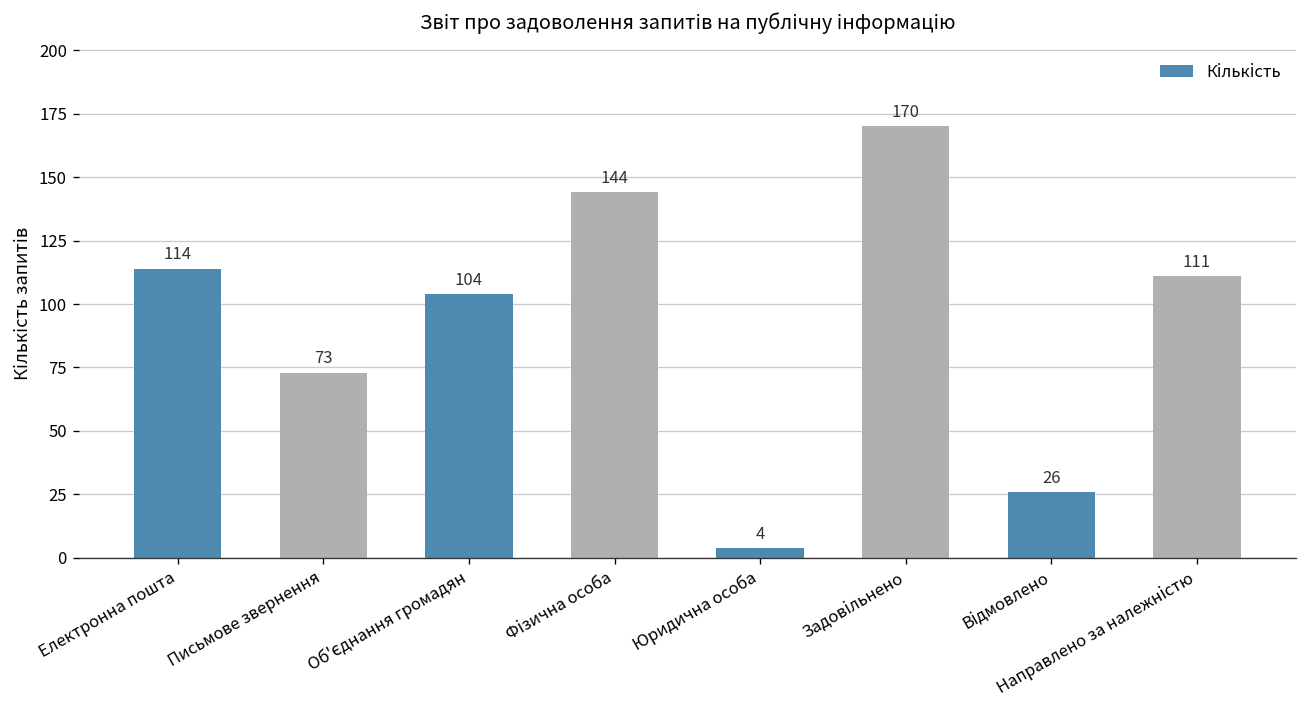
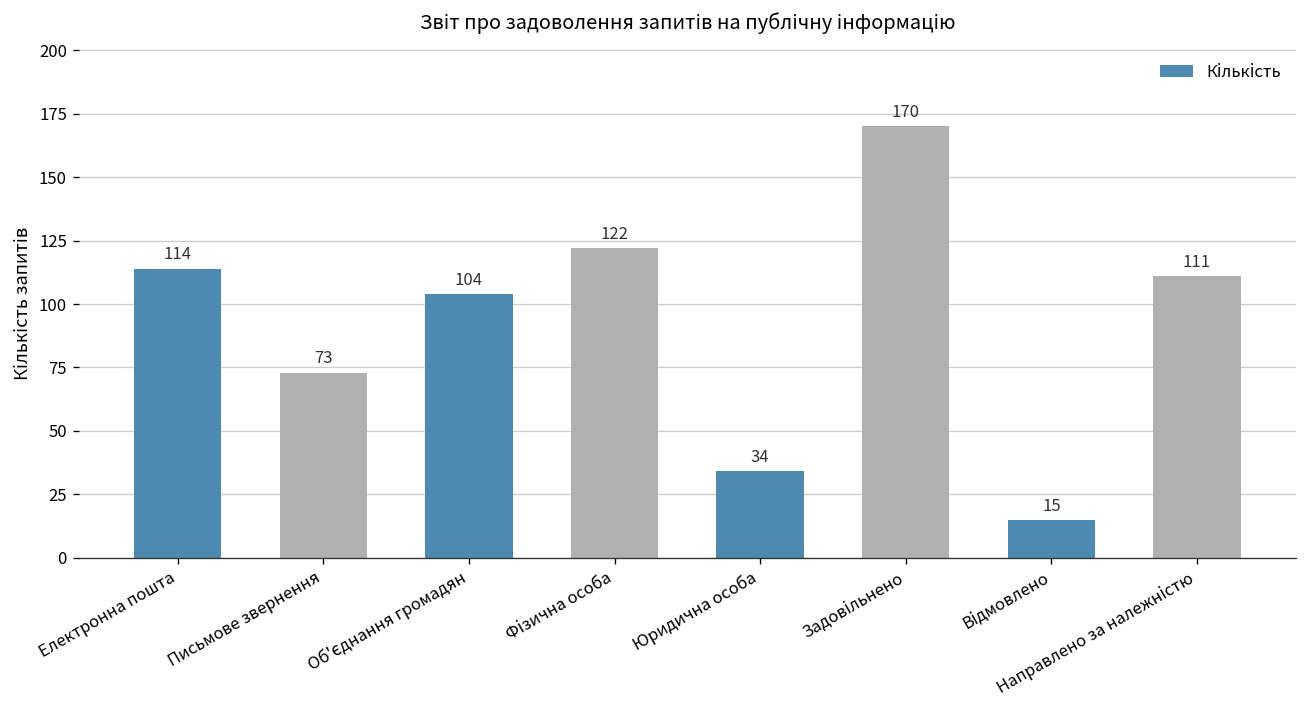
  {
    "Електронна пошта": 114,
    "Письмове звернення": 73,
    "Об'єднання громадян": 104,
-   "Фізична особа": 144,
-   "Юридична особа": 4,
+   "Фізична особа": 122,
+   "Юридична особа": 34,
    "Задовільнено": 170,
-   "Відмовлено": 26,
+   "Відмовлено": 15,
    "Направлено за належністю": 111
  }
